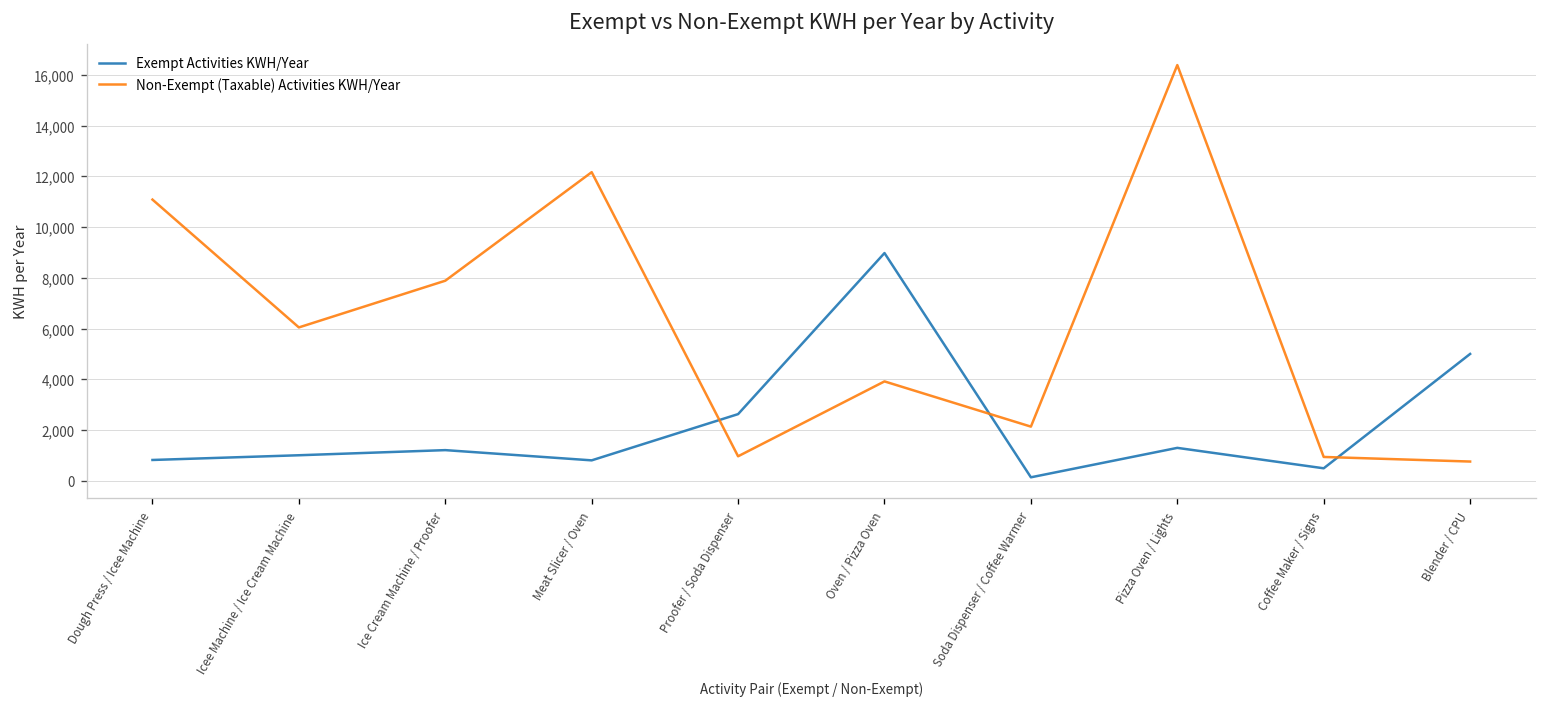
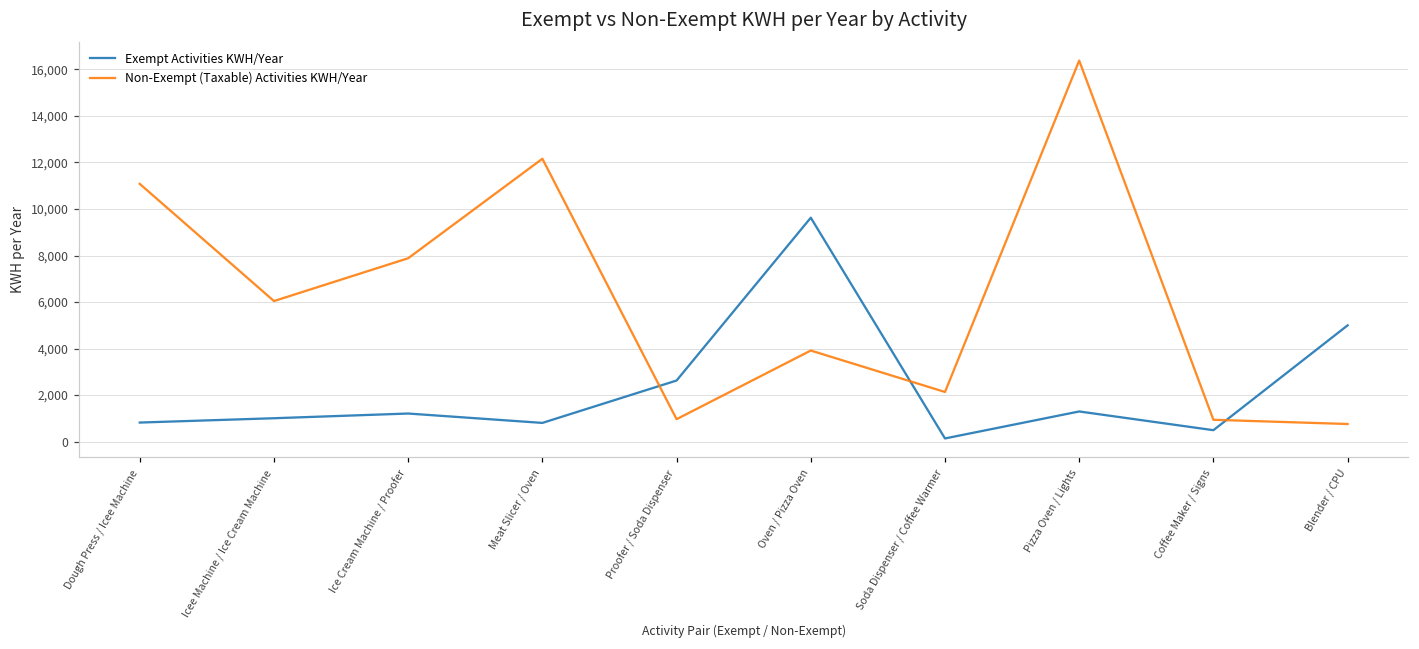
  {
    "Exempt Activities KWH/Year": {
      "Dough Press / Icee Machine": "800",
      "Icee Machine / Ice Cream Machine": "1,000",
      "Ice Cream Machine / Proofer": "1,200",
      "Meat Slicer / Oven": "800",
      "Proofer / Soda Dispenser": "2,600",
-     "Oven / Pizza Oven": "9,000",
+     "Oven / Pizza Oven": "9,600",
      "Soda Dispenser / Coffee Warmer": "100",
      "Pizza Oven / Lights": "1,300",
      "Coffee Maker / Signs": "500",
      "Blender / CPU": "5,000"
    },
    "Non-Exempt (Taxable) Activities KWH/Year": {
      "Dough Press / Icee Machine": "11,100",
      "Icee Machine / Ice Cream Machine": "6,000",
      "Ice Cream Machine / Proofer": "7,900",
      "Meat Slicer / Oven": "12,200",
      "Proofer / Soda Dispenser": "1,000",
      "Oven / Pizza Oven": "3,900",
      "Soda Dispenser / Coffee Warmer": "2,100",
      "Pizza Oven / Lights": "16,400",
      "Coffee Maker / Signs": "900",
      "Blender / CPU": "800"
    }
  }
